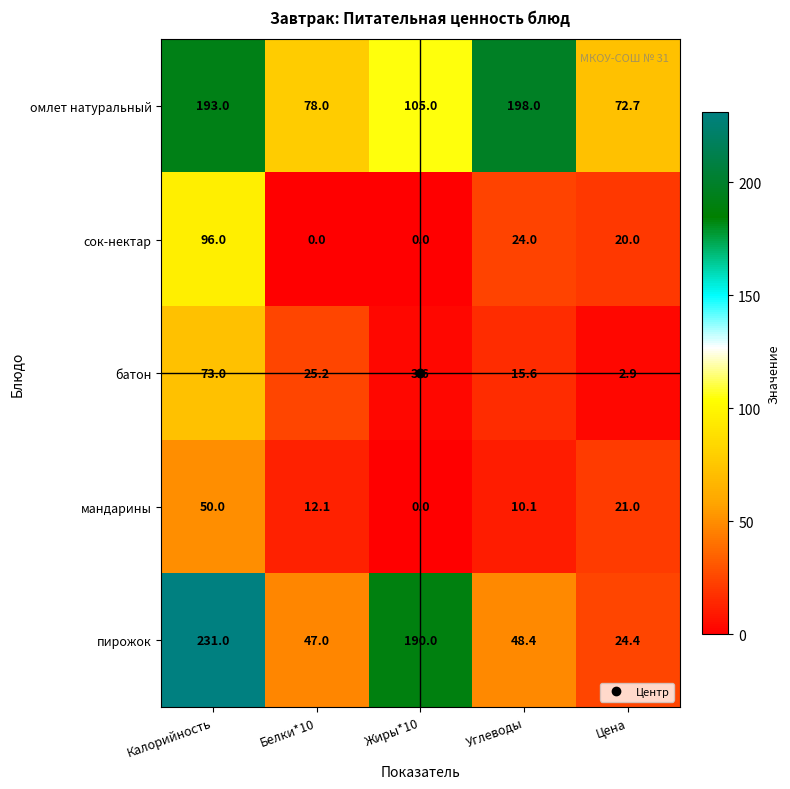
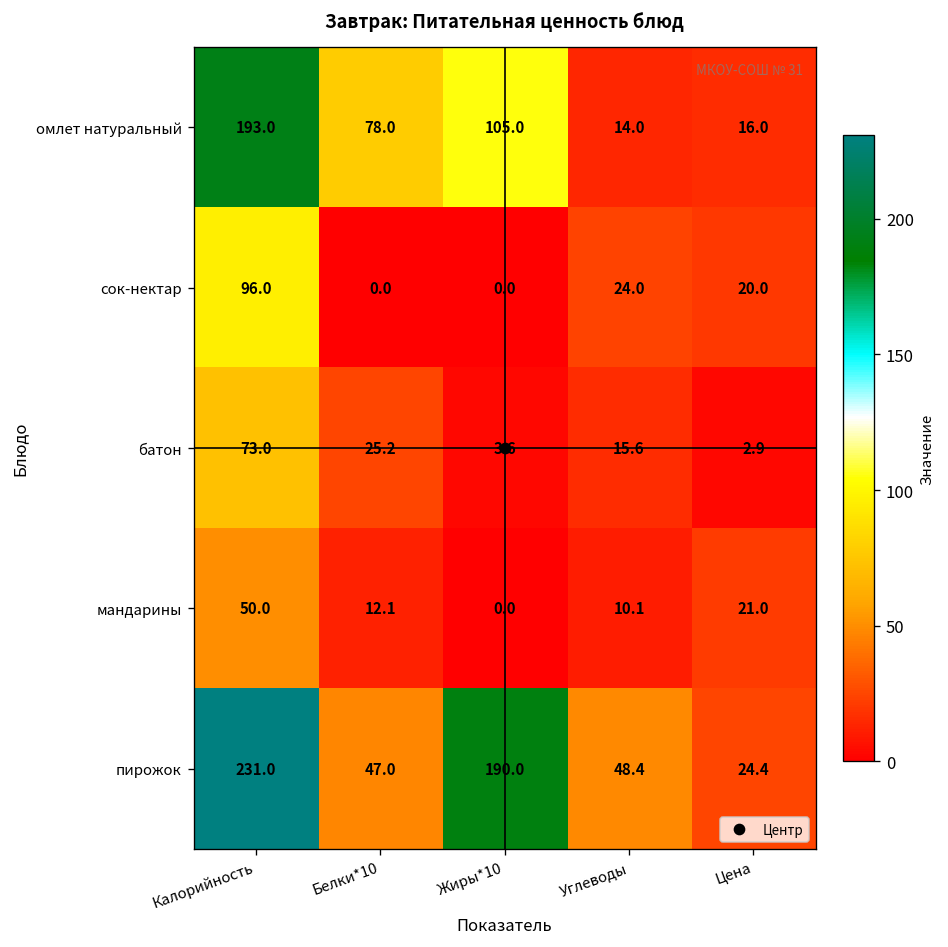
  {
    "омлет натуральный": {
      "Калорийность": 193.0,
      "Белки*10": 78.0,
      "Жиры*10": 105.0,
-     "Углеводы": 198.0,
-     "Цена": 72.7
+     "Углеводы": 14.0,
+     "Цена": 16.0
    },
    "сок-нектар": {
      "Калорийность": 96.0,
      "Белки*10": 0.0,
      "Жиры*10": 0.0,
      "Углеводы": 24.0,
      "Цена": 20.0
    },
    "батон": {
      "Калорийность": 73.0,
      "Белки*10": 25.2,
      "Углеводы": 15.6,
      "Цена": 2.9
    },
    "мандарины": {
      "Калорийность": 50.0,
      "Белки*10": 12.1,
      "Жиры*10": 0.0,
      "Углеводы": 10.1,
      "Цена": 21.0
    },
    "пирожок": {
      "Калорийность": 231.0,
      "Белки*10": 47.0,
      "Жиры*10": 190.0,
      "Углеводы": 48.4,
      "Цена": 24.4
    }
  }
